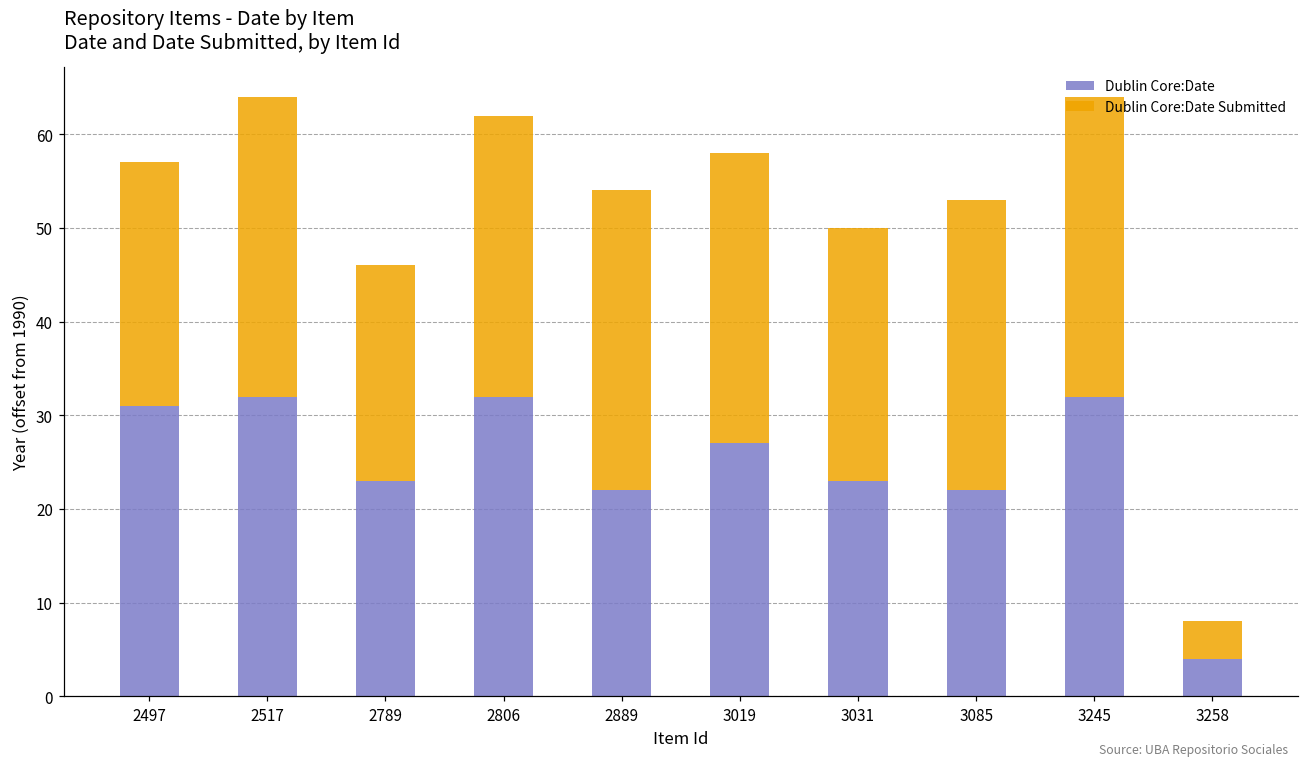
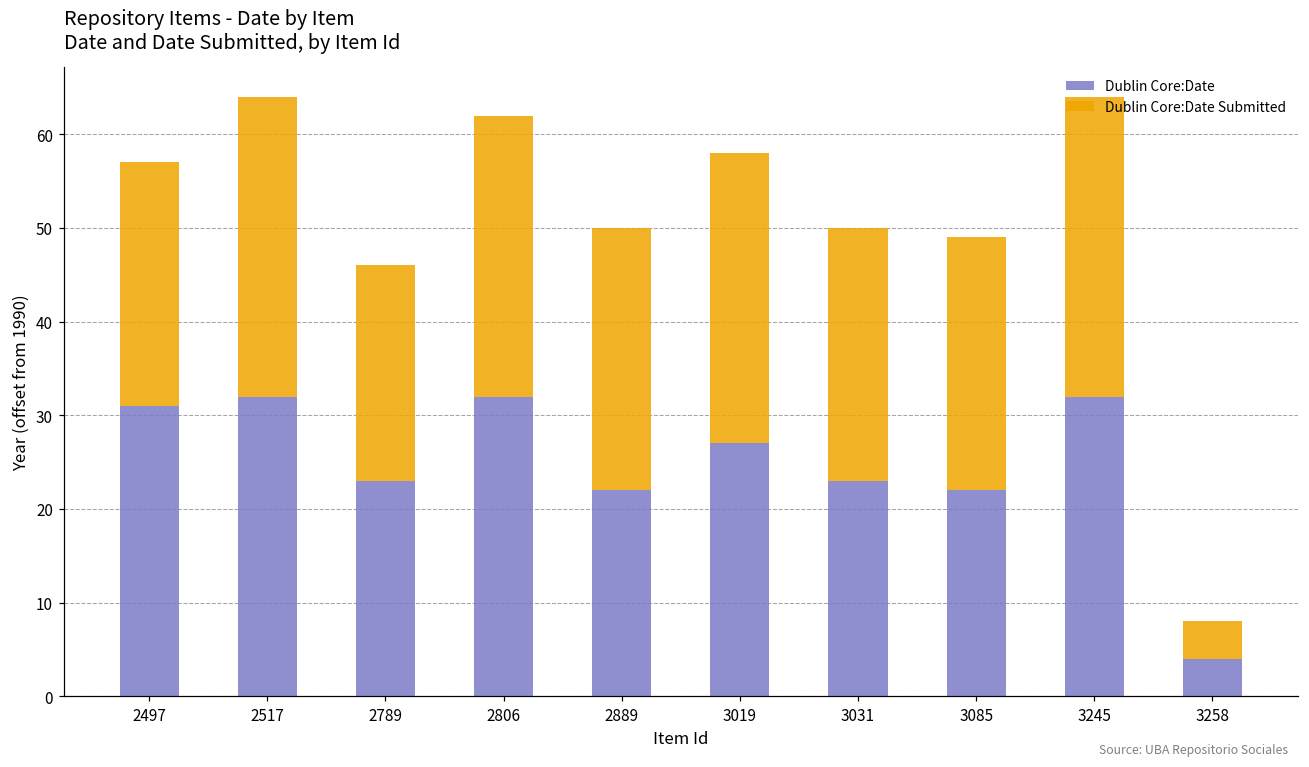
  {
    "Dublin Core:Date": {
      "2497": 31,
      "2517": 32,
      "2789": 23,
      "2806": 32,
      "2889": 22,
      "3019": 27,
      "3031": 23,
      "3085": 22,
      "3245": 32,
      "3258": 4
    },
    "Dublin Core:Date Submitted": {
      "2497": 26,
      "2517": 32,
      "2789": 23,
      "2806": 30,
-     "2889": 32,
+     "2889": 28,
      "3019": 31,
      "3031": 27,
-     "3085": 31,
+     "3085": 27,
      "3245": 32,
      "3258": 4
    }
  }
